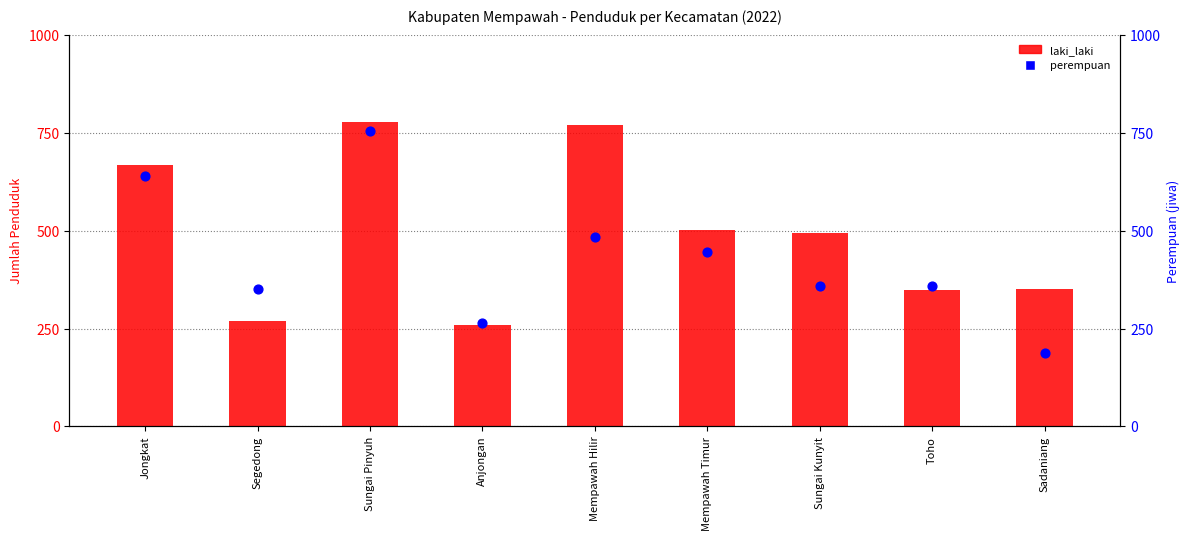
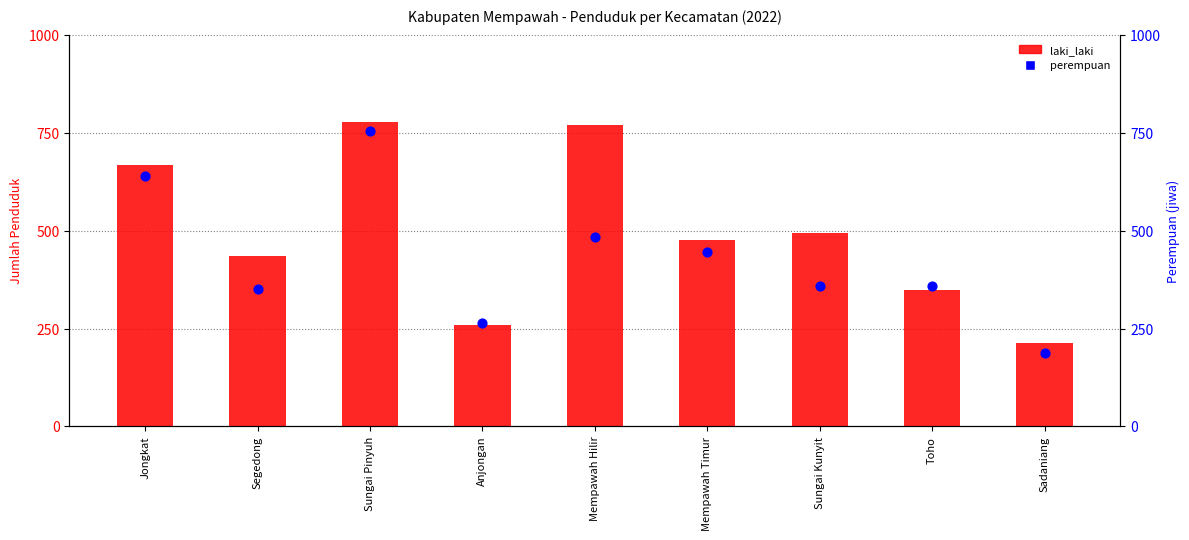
  {
    "laki_laki": {
      "Jongkat": 670,
-     "Segedong": 270,
+     "Segedong": 440,
      "Sungai Pinyuh": 780,
      "Anjongan": 260,
      "Mempawah Hilir": 770,
-     "Mempawah Timur": 500,
+     "Mempawah Timur": 480,
      "Sungai Kunyit": 500,
      "Toho": 350,
-     "Sadaniang": 350
+     "Sadaniang": 210
    }
  }
